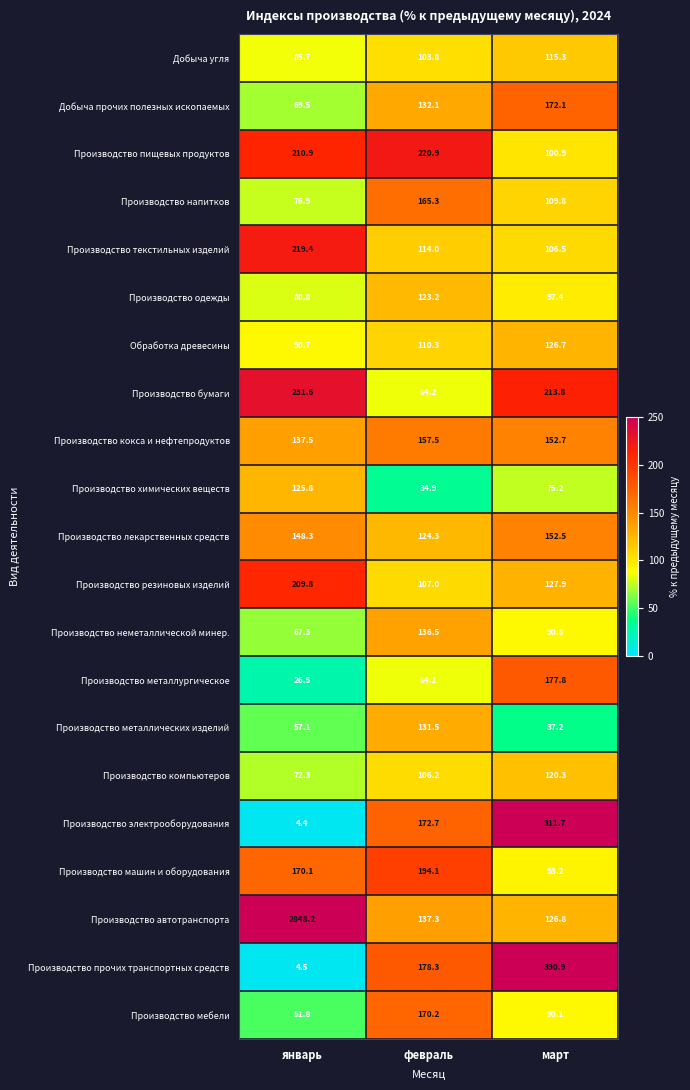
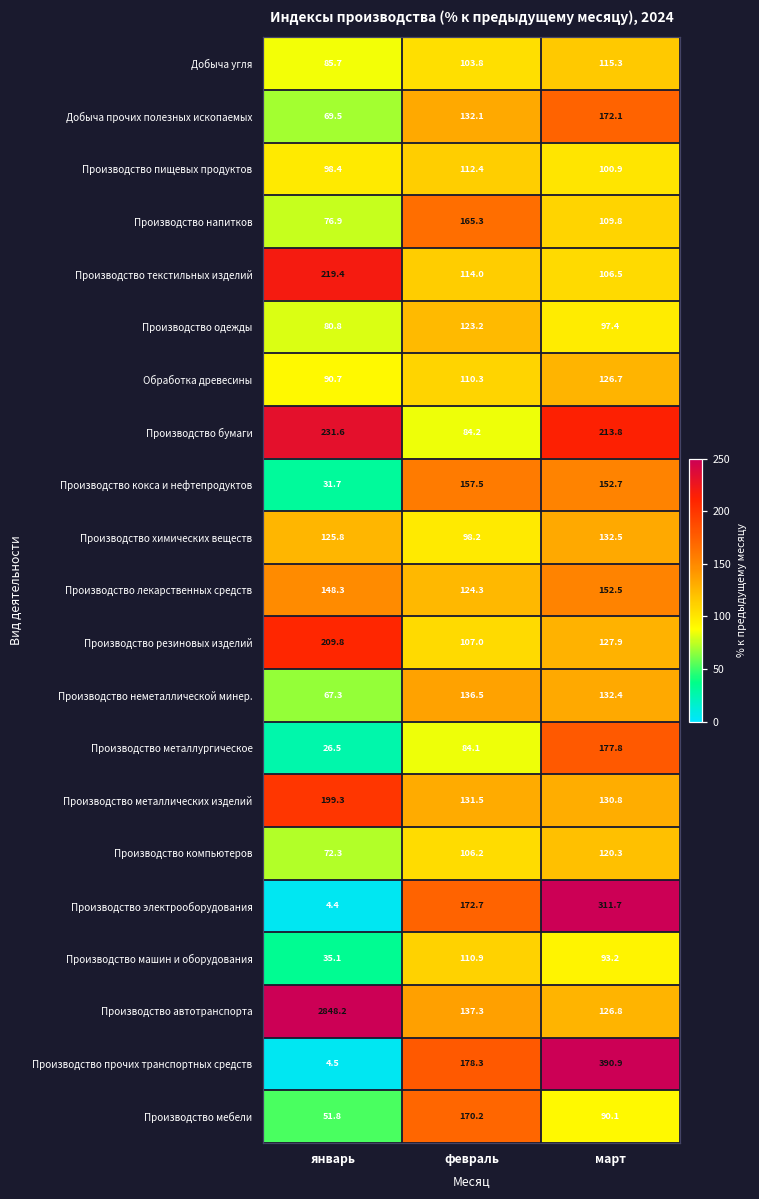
  {
    "Добыча угля": {
      "январь": 85.7,
      "февраль": 103.8,
      "март": 115.3
    },
    "Добыча прочих полезных ископаемых": {
      "январь": 69.5,
      "февраль": 132.1,
      "март": 172.1
    },
    "Производство пищевых продуктов": {
-     "январь": 210.9,
-     "февраль": 220.9,
+     "январь": 98.4,
+     "февраль": 112.4,
      "март": 100.9
    },
    "Производство напитков": {
      "январь": 76.9,
      "февраль": 165.3,
      "март": 109.8
    },
    "Производство текстильных изделий": {
      "январь": 219.4,
      "февраль": 114.0,
      "март": 106.5
    },
    "Производство одежды": {
      "январь": 80.8,
      "февраль": 123.2,
      "март": 97.4
    },
    "Обработка древесины": {
      "январь": 90.7,
      "февраль": 110.3,
      "март": 126.7
    },
    "Производство бумаги": {
      "январь": 231.6,
      "февраль": 84.2,
      "март": 213.8
    },
    "Производство кокса и нефтепродуктов": {
-     "январь": 137.5,
+     "январь": 31.7,
      "февраль": 157.5,
      "март": 152.7
    },
    "Производство химических веществ": {
      "январь": 125.8,
-     "февраль": 34.9,
-     "март": 75.2
+     "февраль": 98.2,
+     "март": 132.5
    },
    "Производство лекарственных средств": {
      "январь": 148.3,
      "февраль": 124.3,
      "март": 152.5
    },
    "Производство резиновых изделий": {
      "январь": 209.8,
      "февраль": 107.0,
      "март": 127.9
    },
    "Производство неметаллической минер.": {
      "январь": 67.3,
      "февраль": 136.5,
-     "март": 90.8
+     "март": 132.4
    },
    "Производство металлургическое": {
      "январь": 26.5,
      "февраль": 84.1,
      "март": 177.8
    },
    "Производство металлических изделий": {
-     "январь": 57.1,
+     "январь": 199.3,
      "февраль": 131.5,
-     "март": 37.2
+     "март": 130.8
    },
    "Производство компьютеров": {
      "январь": 72.3,
      "февраль": 106.2,
      "март": 120.3
    },
    "Производство электрооборудования": {
      "январь": 4.4,
      "февраль": 172.7,
      "март": 311.7
    },
    "Производство машин и оборудования": {
-     "январь": 170.1,
-     "февраль": 194.1,
+     "январь": 35.1,
+     "февраль": 110.9,
      "март": 93.2
    },
    "Производство автотранспорта": {
      "январь": 2848.2,
      "февраль": 137.3,
      "март": 126.8
    },
    "Производство прочих транспортных средств": {
      "январь": 4.5,
      "февраль": 178.3,
      "март": 390.9
    },
    "Производство мебели": {
      "январь": 51.8,
      "февраль": 170.2,
      "март": 90.1
    }
  }
